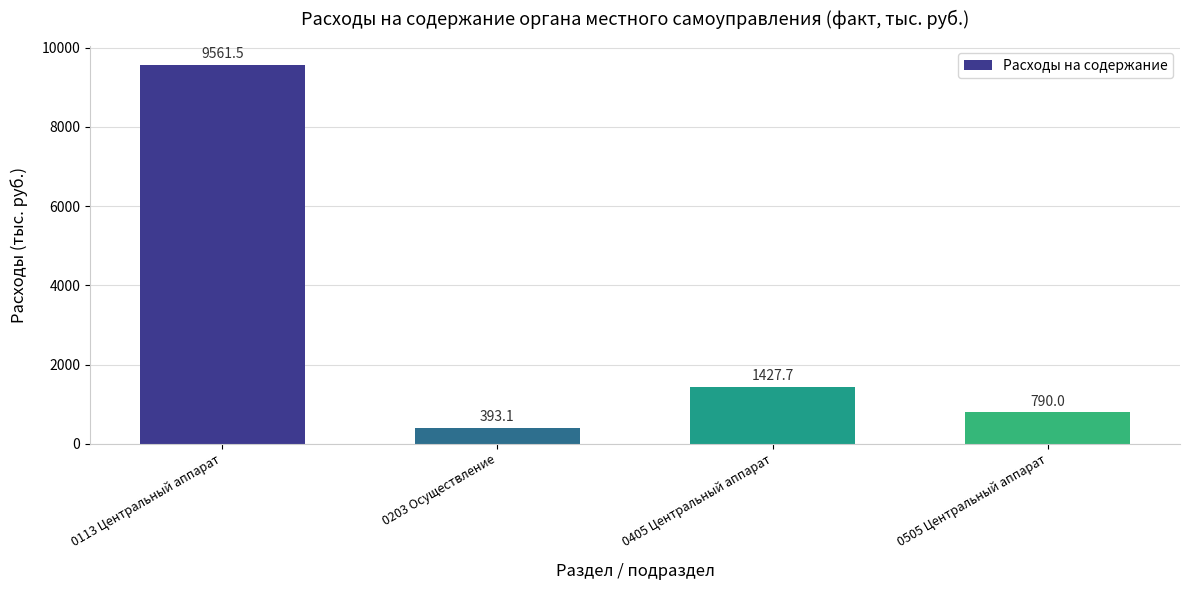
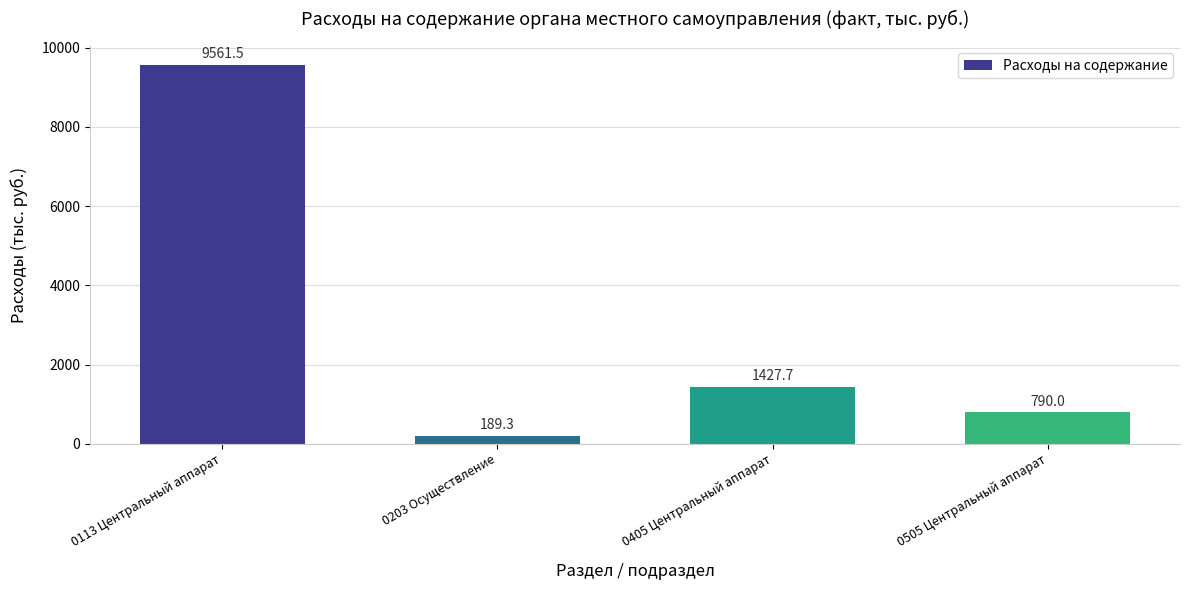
  {
    "0113 Центральный аппарат": 9561.5,
-   "0203 Осуществление": 393.1,
+   "0203 Осуществление": 189.3,
    "0405 Центральный аппарат": 1427.7,
    "0505 Центральный аппарат": 790.0
  }
